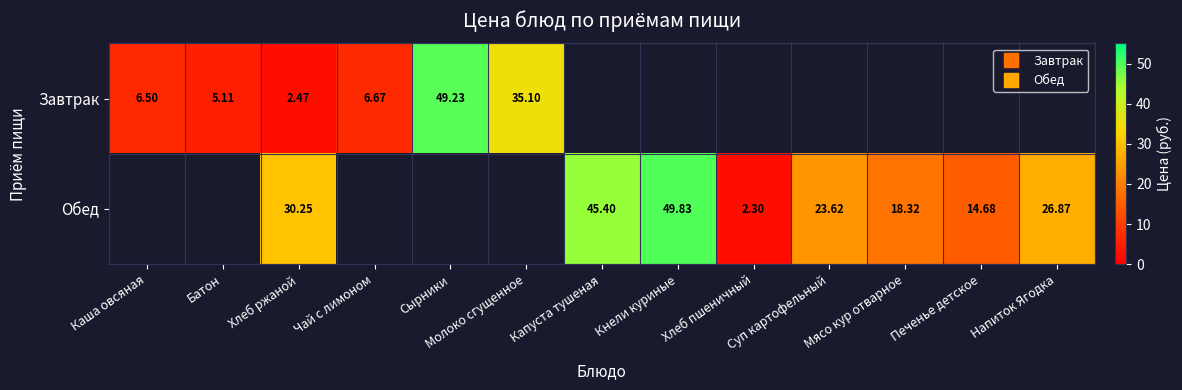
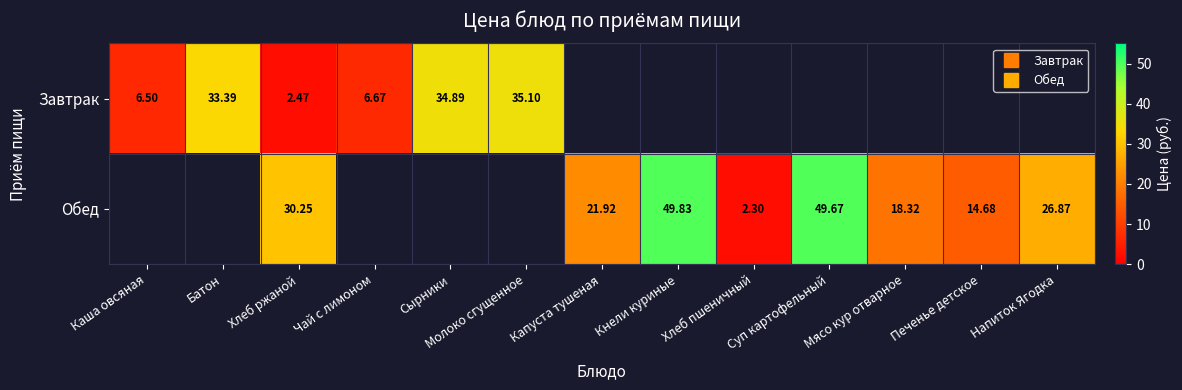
  {
    "Завтрак": {
      "Каша овсяная": 6.50,
-     "Батон": 5.11,
+     "Батон": 33.39,
      "Хлеб ржаной": 2.47,
      "Чай с лимоном": 6.67,
-     "Сырники": 49.23,
+     "Сырники": 34.89,
      "Молоко сгущенное": 35.10
    },
    "Обед": {
      "Хлеб ржаной": 30.25,
-     "Капуста тушеная": 45.40,
+     "Капуста тушеная": 21.92,
      "Кнели куриные": 49.83,
      "Хлеб пшеничный": 2.30,
-     "Суп картофельный": 23.62,
+     "Суп картофельный": 49.67,
      "Мясо кур отварное": 18.32,
      "Печенье детское": 14.68,
      "Напиток Ягодка": 26.87
    }
  }
